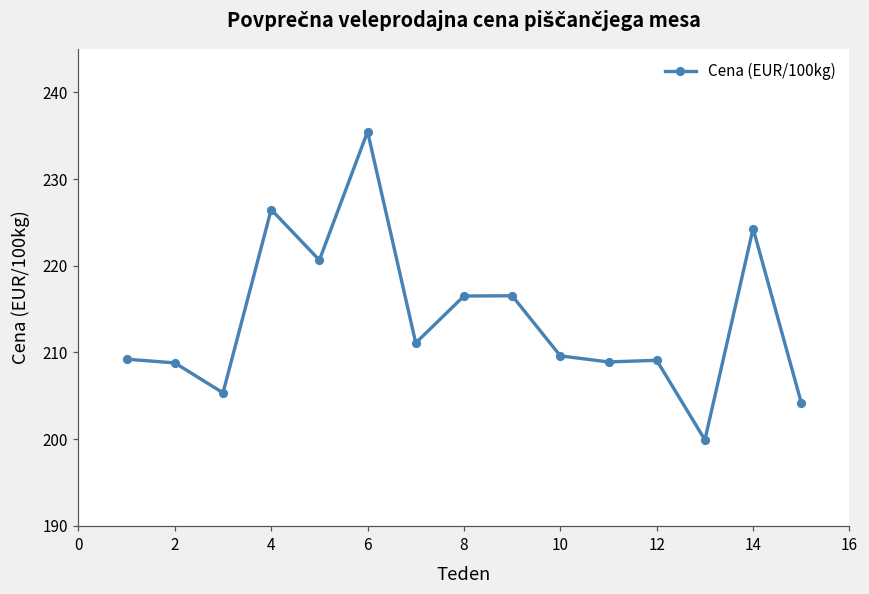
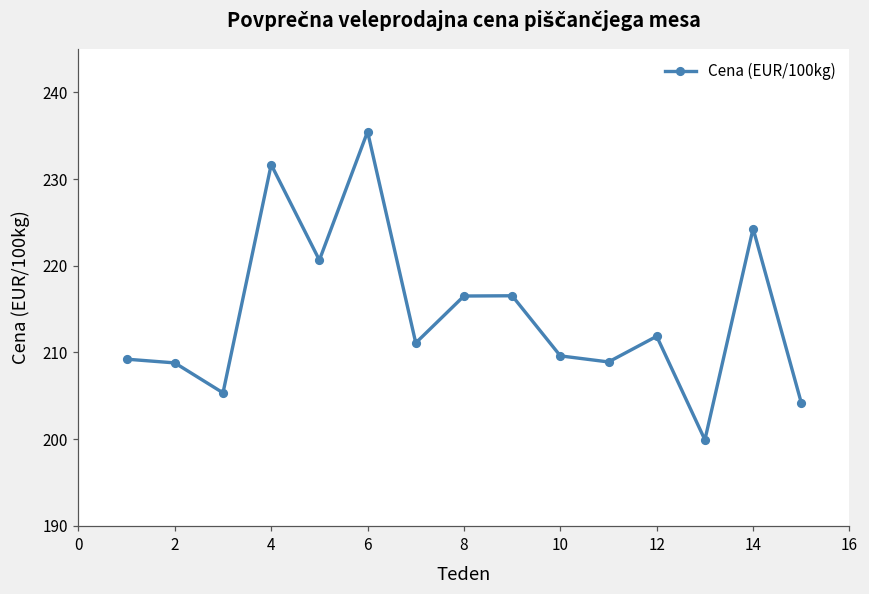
  {
    "2": 209,
-   "4": 226,
+   "4": 232,
    "6": 235,
    "8": 217,
    "10": 210,
-   "12": 209,
+   "12": 212,
    "14": 224
  }
